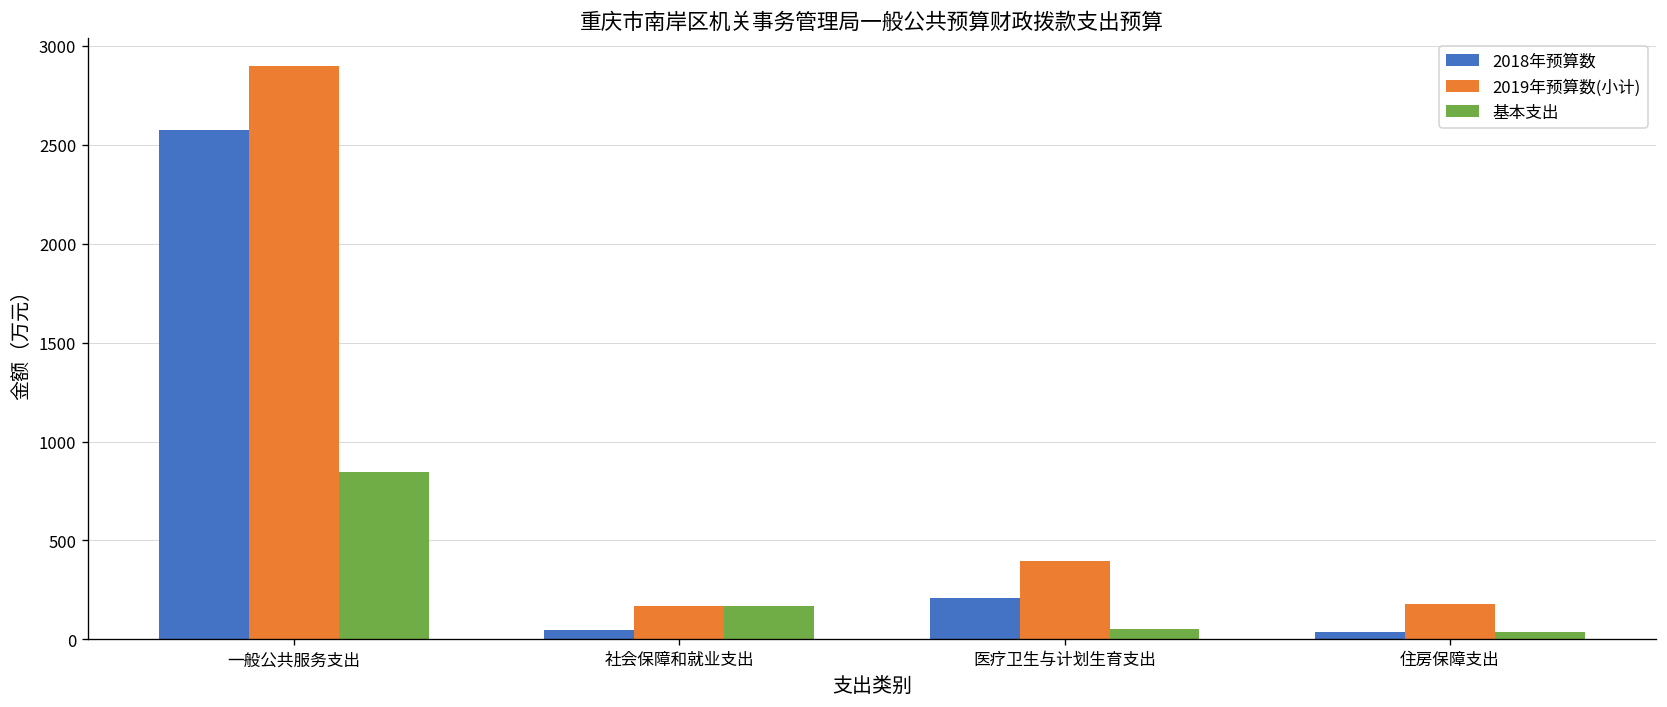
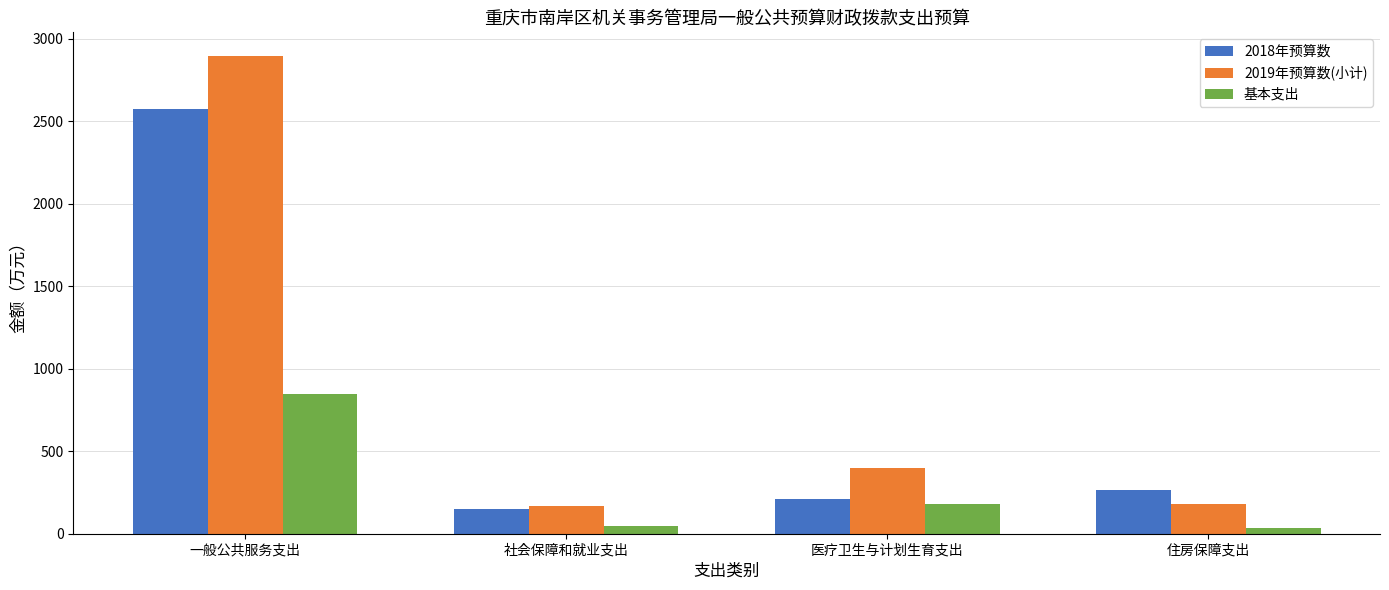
  {
    "2018年预算数": {
      "一般公共服务支出": 2570,
-     "社会保障和就业支出": 50,
+     "社会保障和就业支出": 150,
      "医疗卫生与计划生育支出": 210,
-     "住房保障支出": 40
+     "住房保障支出": 260
    },
    "2019年预算数(小计)": {
      "一般公共服务支出": 2890,
      "社会保障和就业支出": 170,
      "医疗卫生与计划生育支出": 400,
      "住房保障支出": 180
    },
    "基本支出": {
      "一般公共服务支出": 850,
-     "社会保障和就业支出": 170,
-     "医疗卫生与计划生育支出": 50,
+     "社会保障和就业支出": 50,
+     "医疗卫生与计划生育支出": 180,
      "住房保障支出": 40
    }
  }
